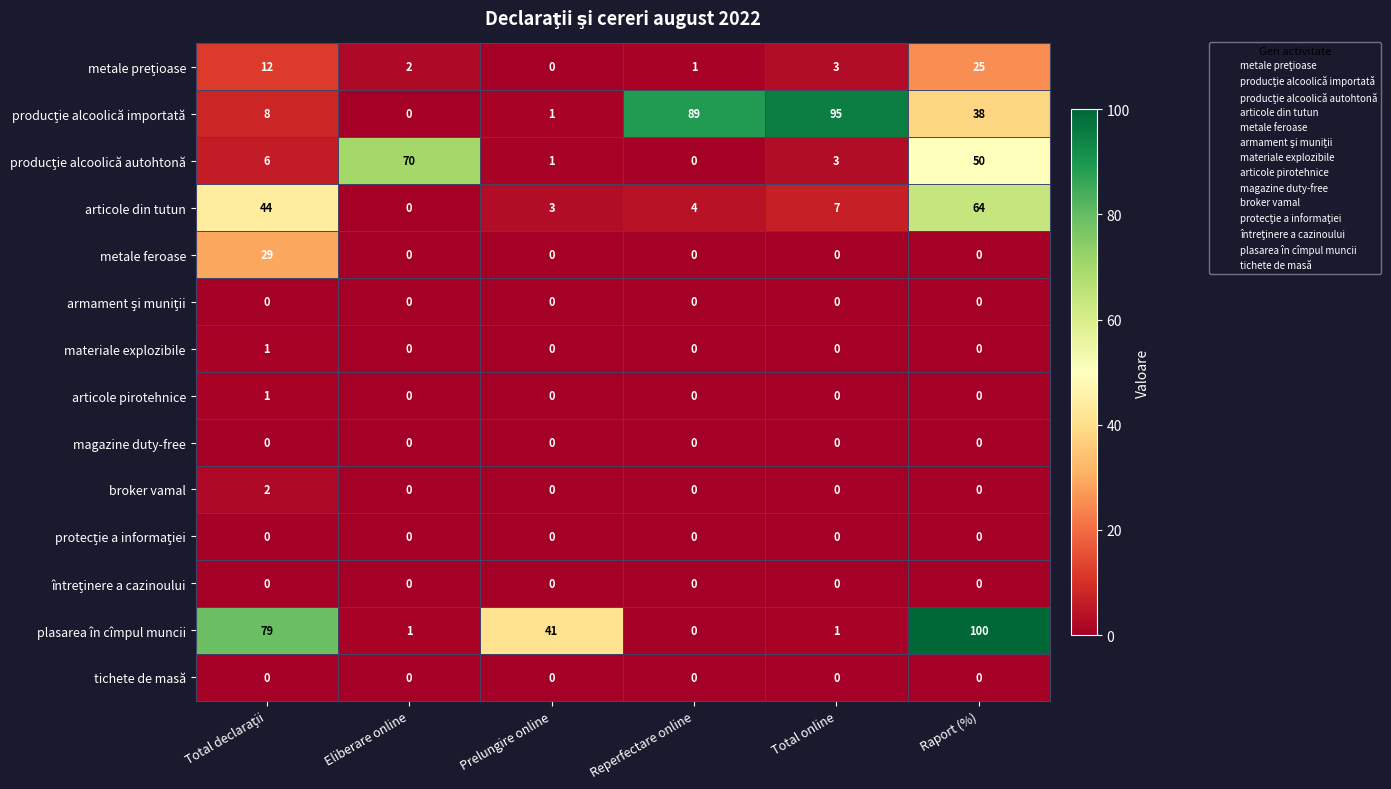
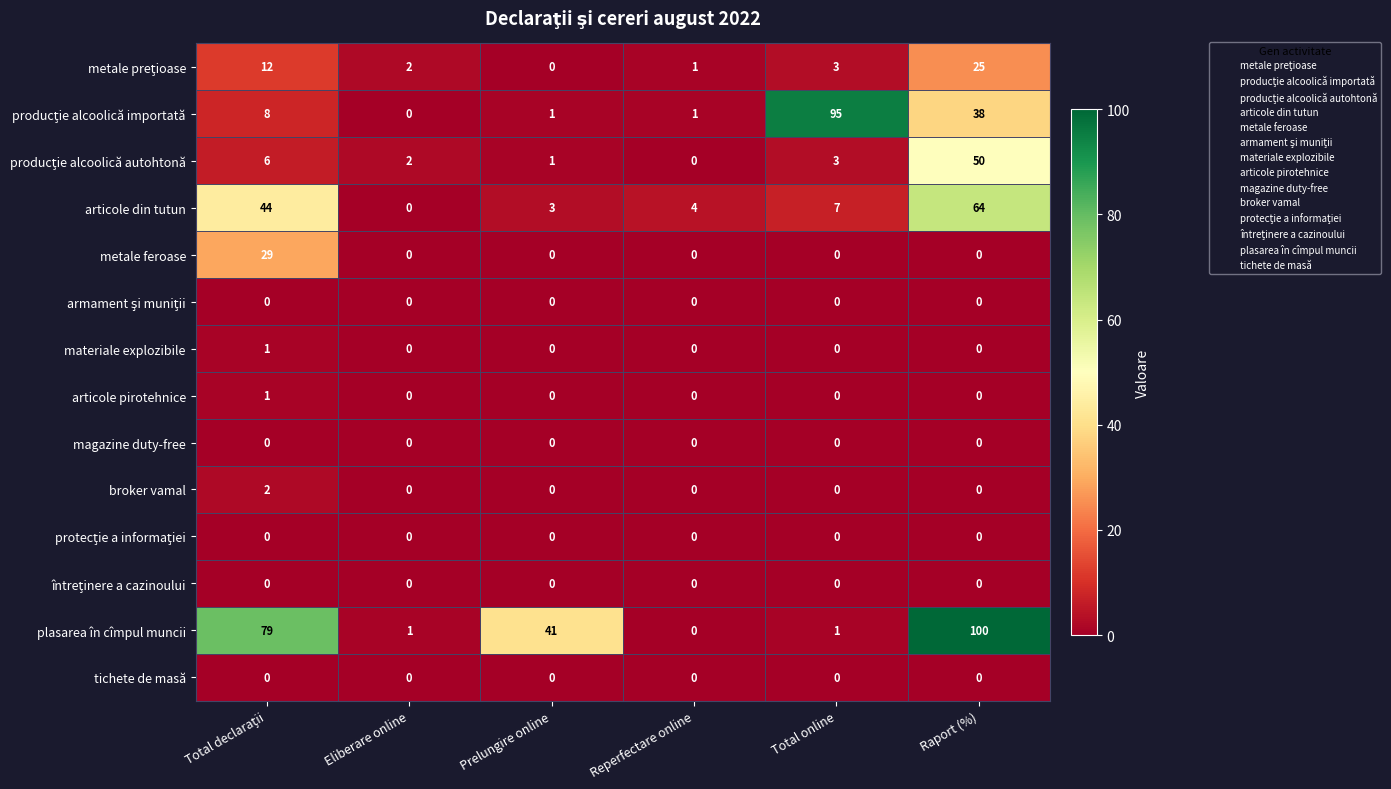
  {
    "metale preţioase": {
      "Total declaraţii": 12,
      "Eliberare online": 2,
      "Prelungire online": 0,
      "Reperfectare online": 1,
      "Total online": 3,
      "Raport (%)": 25
    },
    "producţie alcoolică importată": {
      "Total declaraţii": 8,
      "Eliberare online": 0,
      "Prelungire online": 1,
-     "Reperfectare online": 89,
+     "Reperfectare online": 1,
      "Total online": 95,
      "Raport (%)": 38
    },
    "producţie alcoolică autohtonă": {
      "Total declaraţii": 6,
-     "Eliberare online": 70,
+     "Eliberare online": 2,
      "Prelungire online": 1,
      "Reperfectare online": 0,
      "Total online": 3,
      "Raport (%)": 50
    },
    "articole din tutun": {
      "Total declaraţii": 44,
      "Eliberare online": 0,
      "Prelungire online": 3,
      "Reperfectare online": 4,
      "Total online": 7,
      "Raport (%)": 64
    },
    "metale feroase": {
      "Total declaraţii": 29,
      "Eliberare online": 0,
      "Prelungire online": 0,
      "Reperfectare online": 0,
      "Total online": 0,
      "Raport (%)": 0
    },
    "armament şi muniţii": {
      "Total declaraţii": 0,
      "Eliberare online": 0,
      "Prelungire online": 0,
      "Reperfectare online": 0,
      "Total online": 0,
      "Raport (%)": 0
    },
    "materiale explozibile": {
      "Total declaraţii": 1,
      "Eliberare online": 0,
      "Prelungire online": 0,
      "Reperfectare online": 0,
      "Total online": 0,
      "Raport (%)": 0
    },
    "articole pirotehnice": {
      "Total declaraţii": 1,
      "Eliberare online": 0,
      "Prelungire online": 0,
      "Reperfectare online": 0,
      "Total online": 0,
      "Raport (%)": 0
    },
    "magazine duty-free": {
      "Total declaraţii": 0,
      "Eliberare online": 0,
      "Prelungire online": 0,
      "Reperfectare online": 0,
      "Total online": 0,
      "Raport (%)": 0
    },
    "broker vamal": {
      "Total declaraţii": 2,
      "Eliberare online": 0,
      "Prelungire online": 0,
      "Reperfectare online": 0,
      "Total online": 0,
      "Raport (%)": 0
    },
    "protecţie a informaţiei": {
      "Total declaraţii": 0,
      "Eliberare online": 0,
      "Prelungire online": 0,
      "Reperfectare online": 0,
      "Total online": 0,
      "Raport (%)": 0
    },
    "întreţinere a cazinoului": {
      "Total declaraţii": 0,
      "Eliberare online": 0,
      "Prelungire online": 0,
      "Reperfectare online": 0,
      "Total online": 0,
      "Raport (%)": 0
    },
    "plasarea în cîmpul muncii": {
      "Total declaraţii": 79,
      "Eliberare online": 1,
      "Prelungire online": 41,
      "Reperfectare online": 0,
      "Total online": 1,
      "Raport (%)": 100
    },
    "tichete de masă": {
      "Total declaraţii": 0,
      "Eliberare online": 0,
      "Prelungire online": 0,
      "Reperfectare online": 0,
      "Total online": 0,
      "Raport (%)": 0
    }
  }
